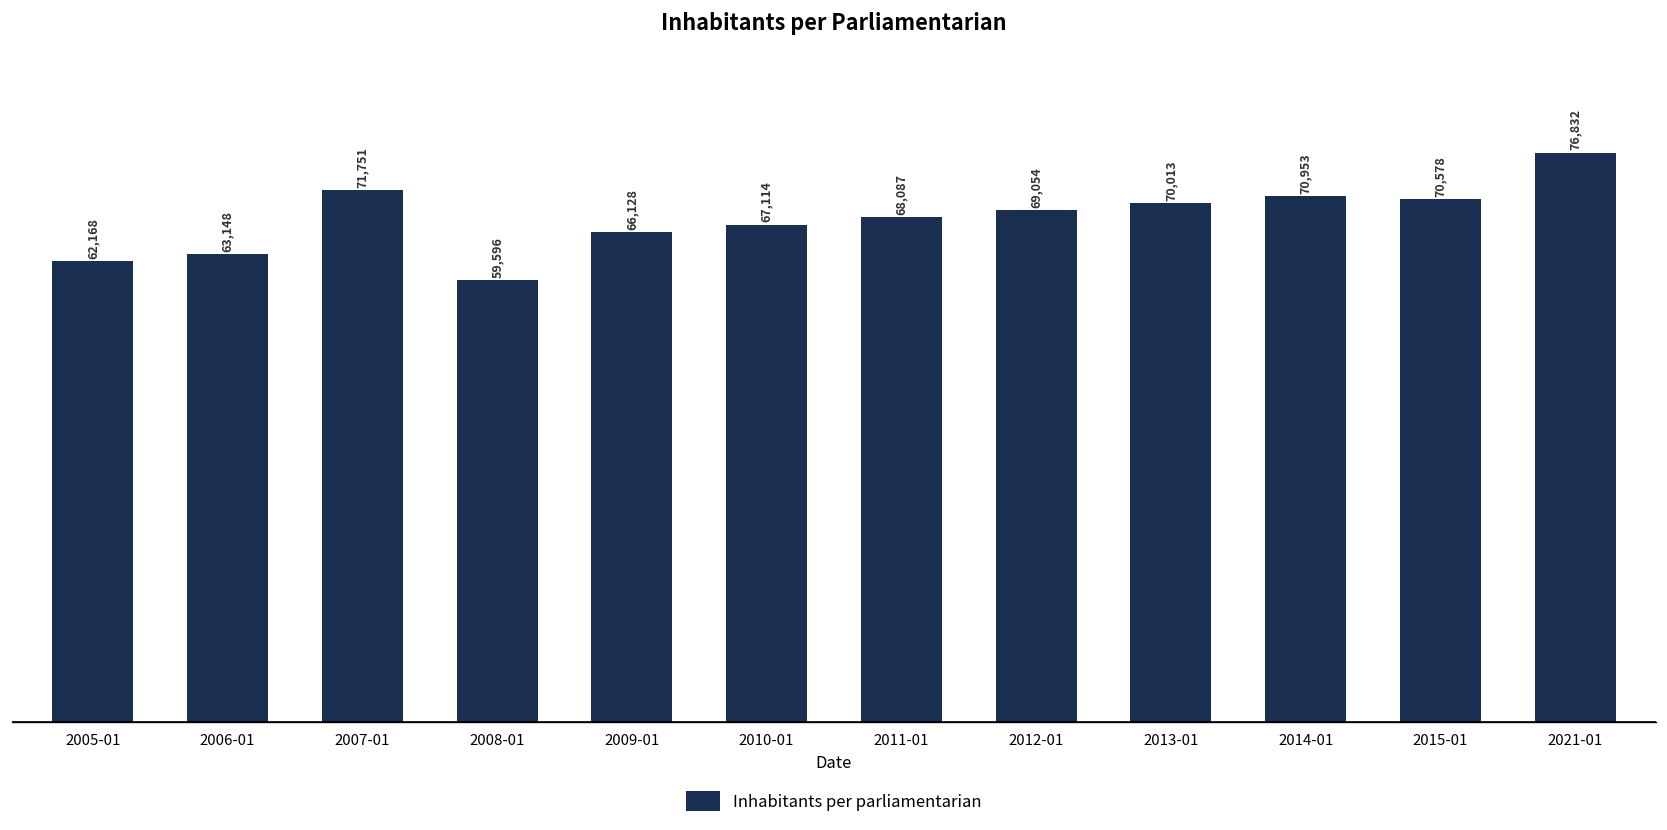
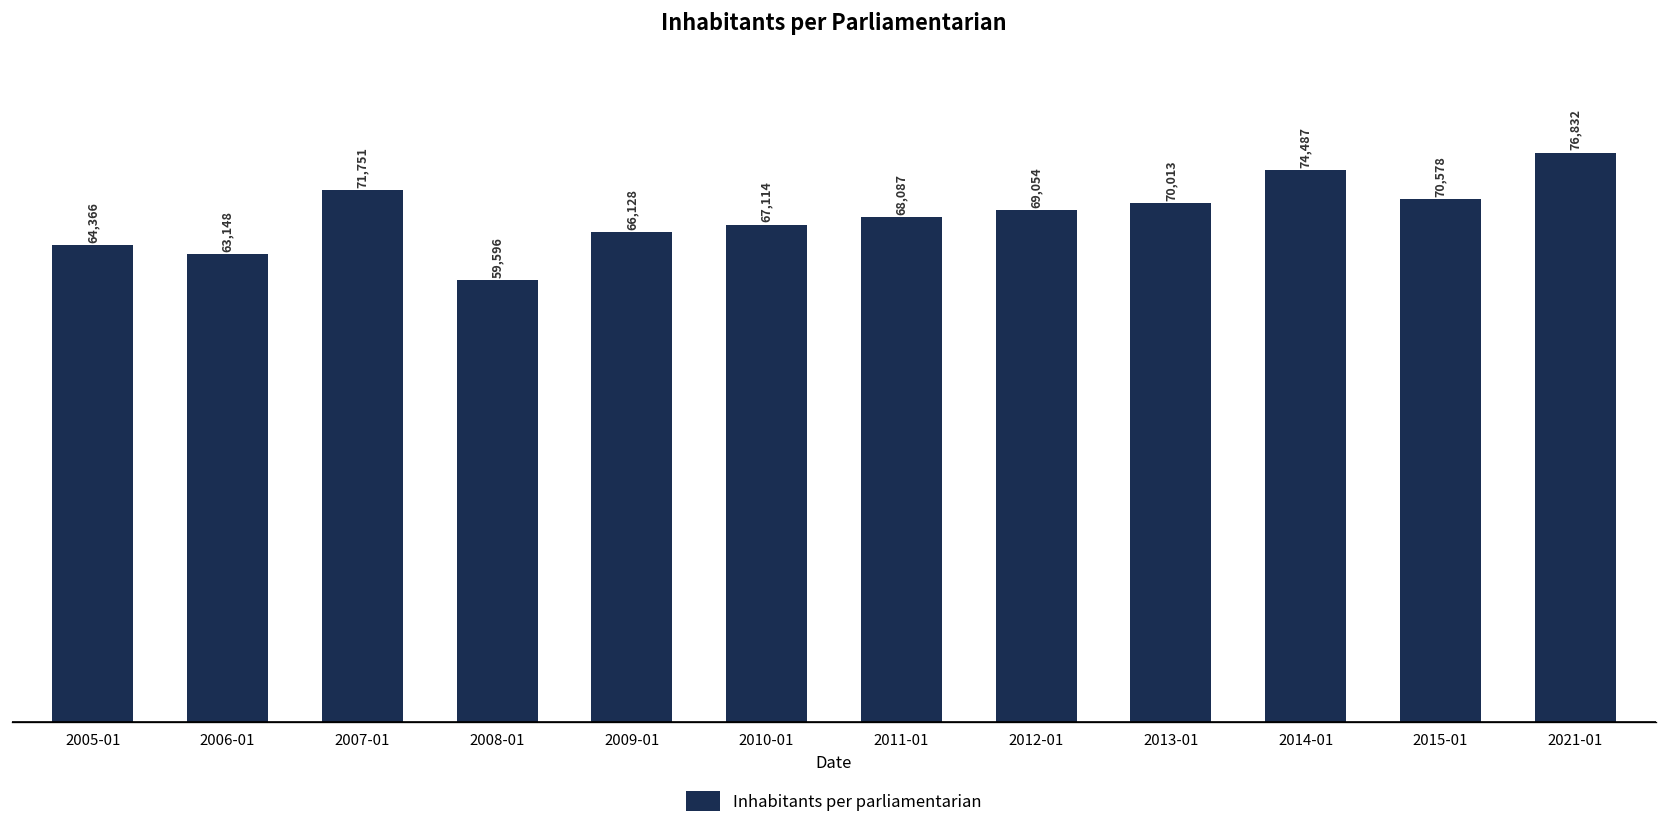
  {
-   "2005-01": "62,168",
+   "2005-01": "64,366",
    "2006-01": "63,148",
    "2007-01": "71,751",
    "2008-01": "59,596",
    "2009-01": "66,128",
    "2010-01": "67,114",
    "2011-01": "68,087",
    "2012-01": "69,054",
    "2013-01": "70,013",
-   "2014-01": "70,953",
+   "2014-01": "74,487",
    "2015-01": "70,578",
    "2021-01": "76,832"
  }
